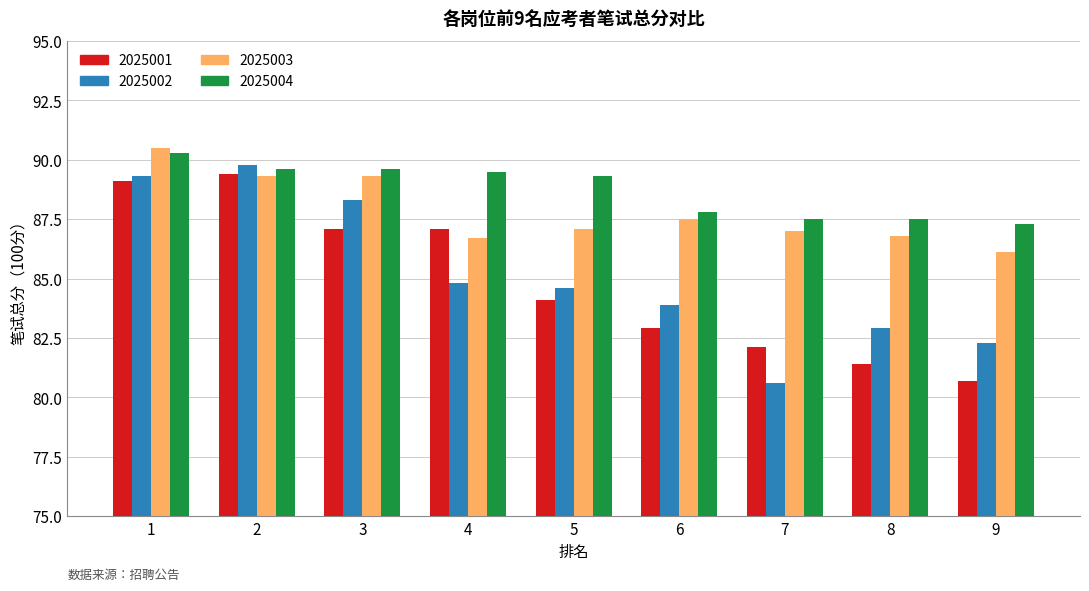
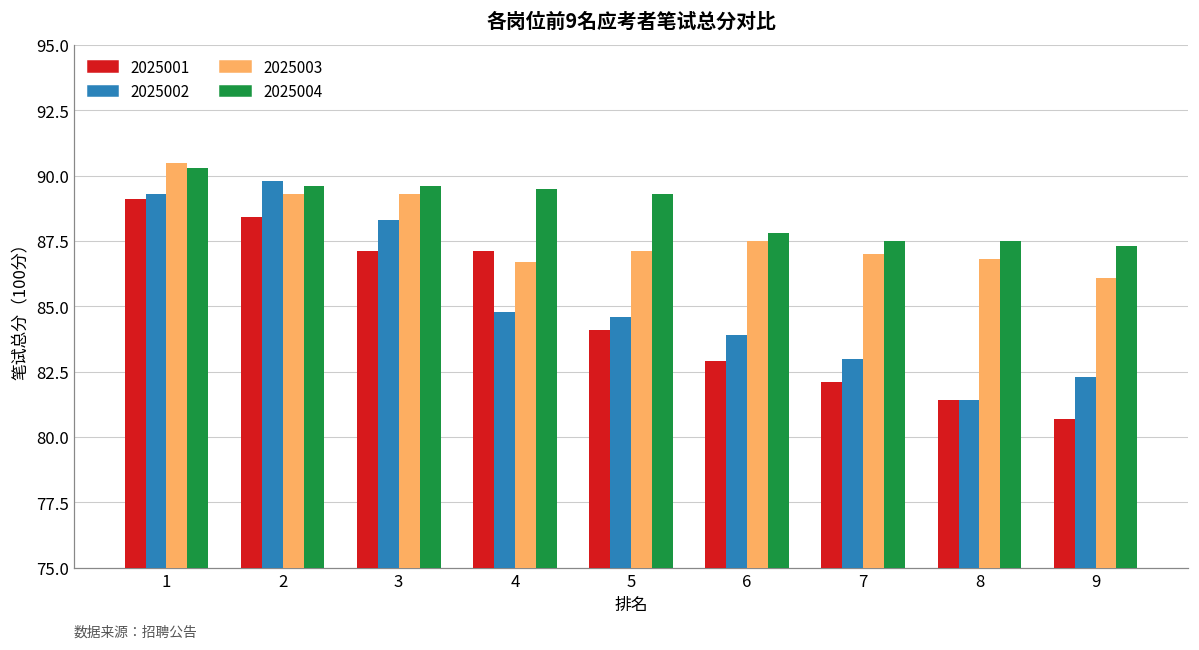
  {
    "2025001": {
      "1": 89.1,
-     "2": 89.4,
+     "2": 88.4,
      "3": 87.1,
      "4": 87.1,
      "5": 84.1,
      "6": 82.9,
      "7": 82.1,
      "8": 81.4,
      "9": 80.7
    },
    "2025002": {
      "1": 89.3,
      "2": 89.8,
      "3": 88.3,
      "4": 84.8,
      "5": 84.6,
      "6": 83.9,
-     "7": 80.6,
-     "8": 82.9,
+     "7": 83.0,
+     "8": 81.4,
      "9": 82.3
    },
    "2025003": {
      "1": 90.5,
      "2": 89.3,
      "3": 89.3,
      "4": 86.7,
      "5": 87.1,
      "6": 87.5,
      "7": 87.0,
      "8": 86.8,
      "9": 86.1
    },
    "2025004": {
      "1": 90.3,
      "2": 89.6,
      "3": 89.6,
      "4": 89.5,
      "5": 89.3,
      "6": 87.8,
      "7": 87.5,
      "8": 87.5,
      "9": 87.3
    }
  }
